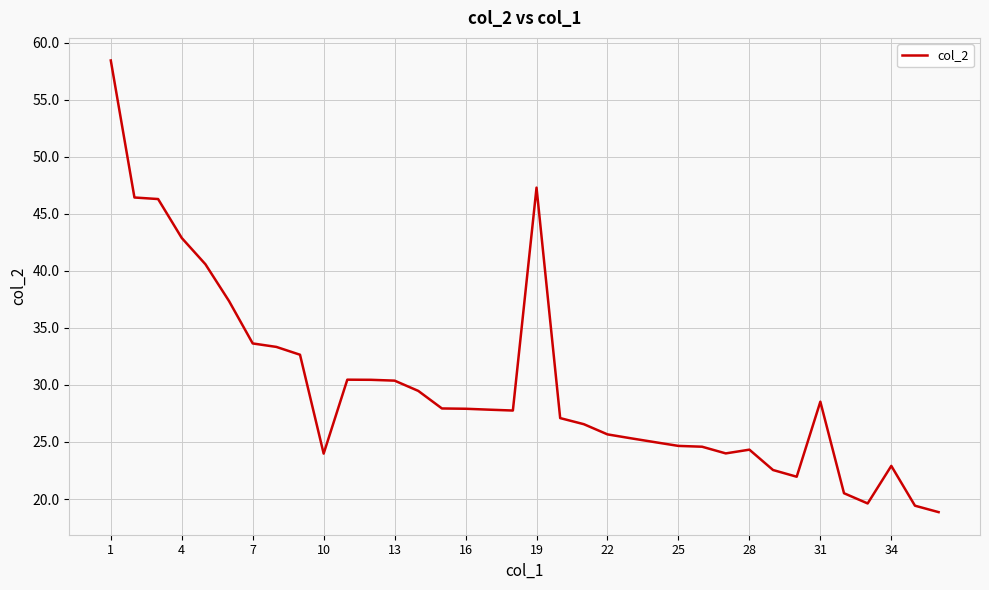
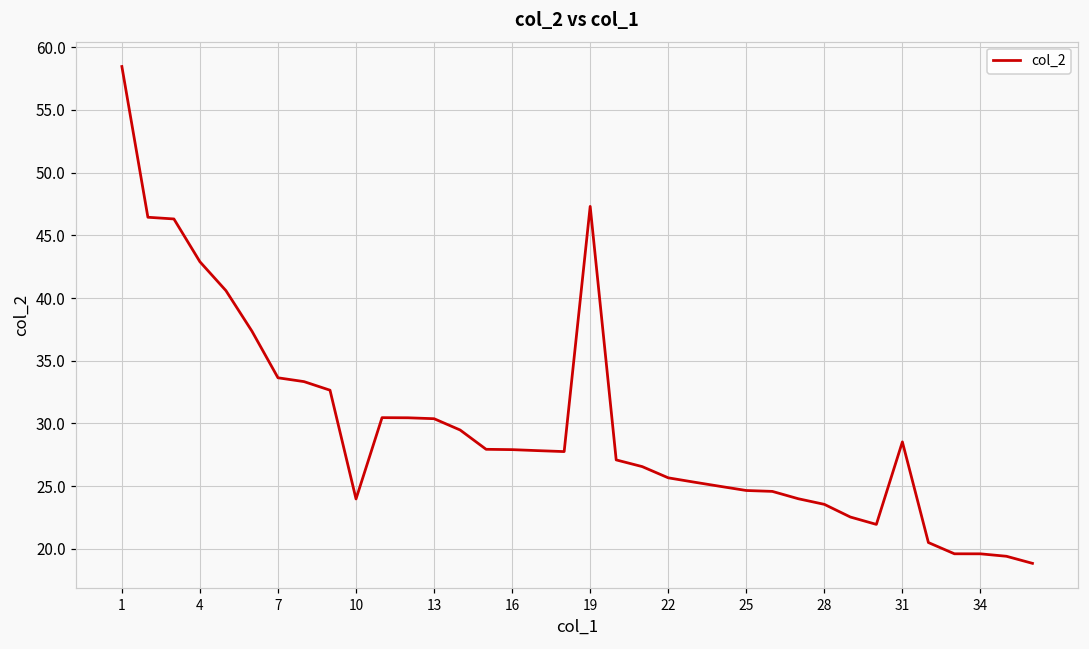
  {
    "1": 58.5,
    "4": 42.9,
    "7": 33.6,
    "10": 24.0,
    "13": 30.4,
    "16": 27.9,
    "19": 47.3,
    "22": 25.7,
    "25": 24.7,
-   "28": 24.3,
+   "28": 23.6,
    "31": 28.5,
-   "34": 22.9
+   "34": 19.6
  }
